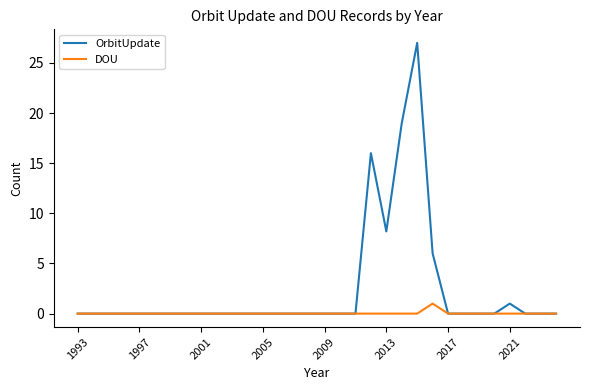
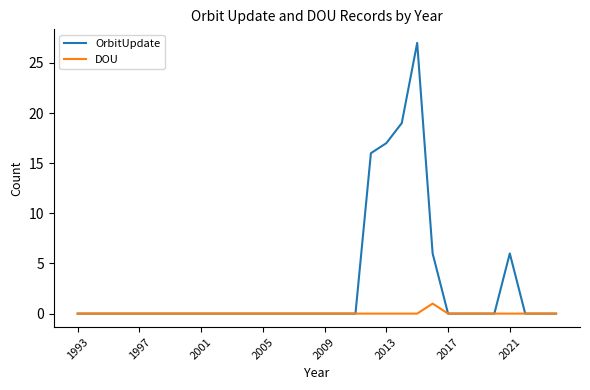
  {
    "OrbitUpdate": {
-     "2013": 8.2,
-     "2021": 1
+     "2013": 17.0,
+     "2021": 6
    },
    "DOU": {
      "2013": 0.0,
      "2021": 0.0
    }
  }
